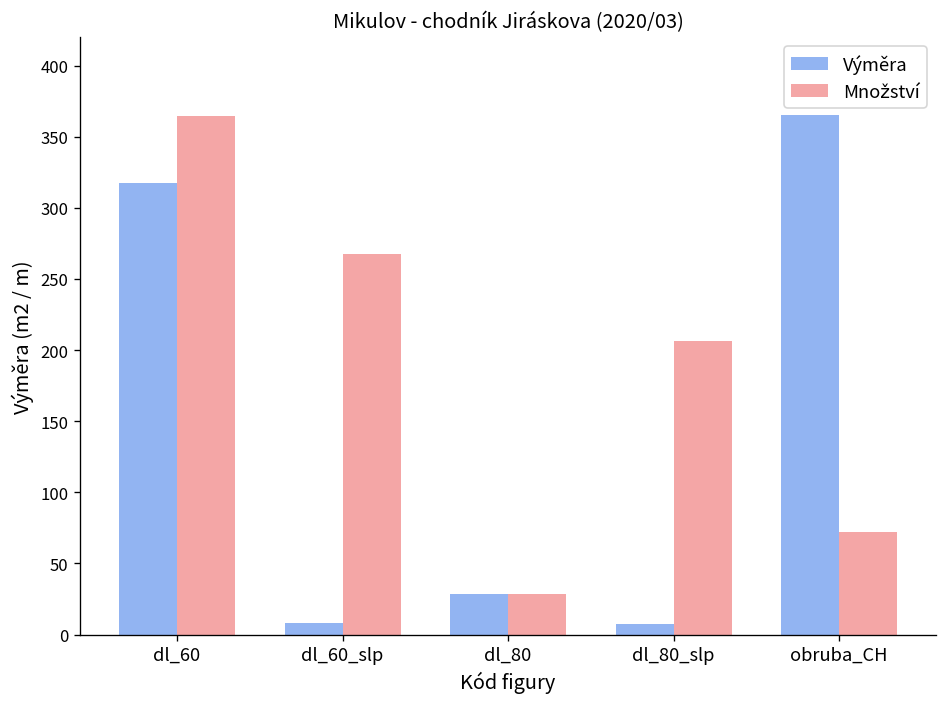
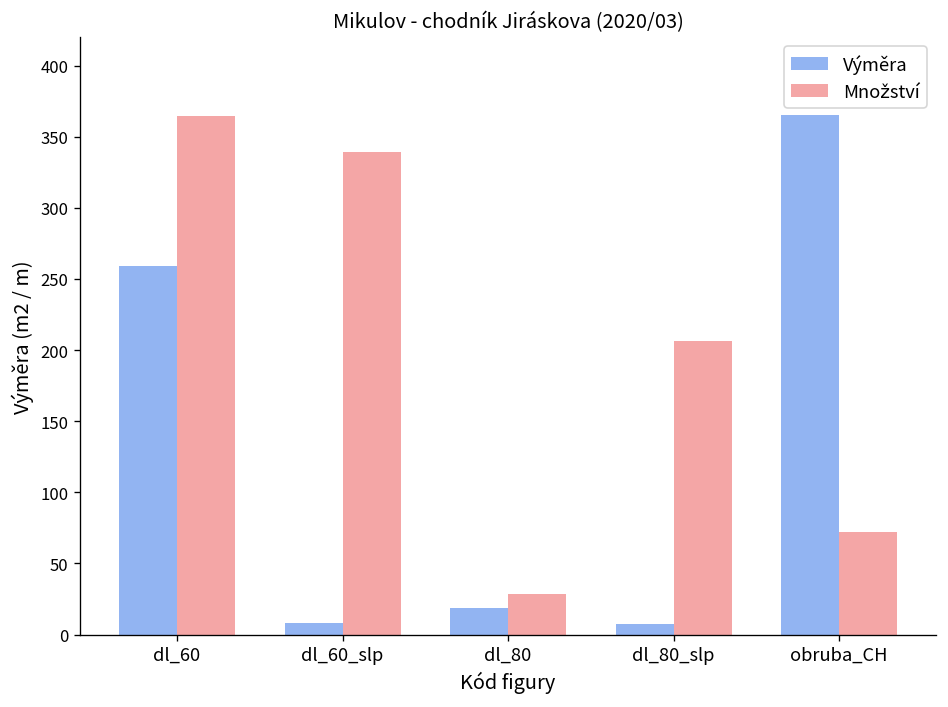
  {
    "Výměra": {
-     "dl_60": 317,
+     "dl_60": 259,
      "dl_60_slp": 8,
-     "dl_80": 29,
+     "dl_80": 19,
      "dl_80_slp": 8,
      "obruba_CH": 365
    },
    "Množství": {
      "dl_60": 365,
-     "dl_60_slp": 268,
+     "dl_60_slp": 340,
      "dl_80": 29,
      "dl_80_slp": 207,
      "obruba_CH": 72
    }
  }
